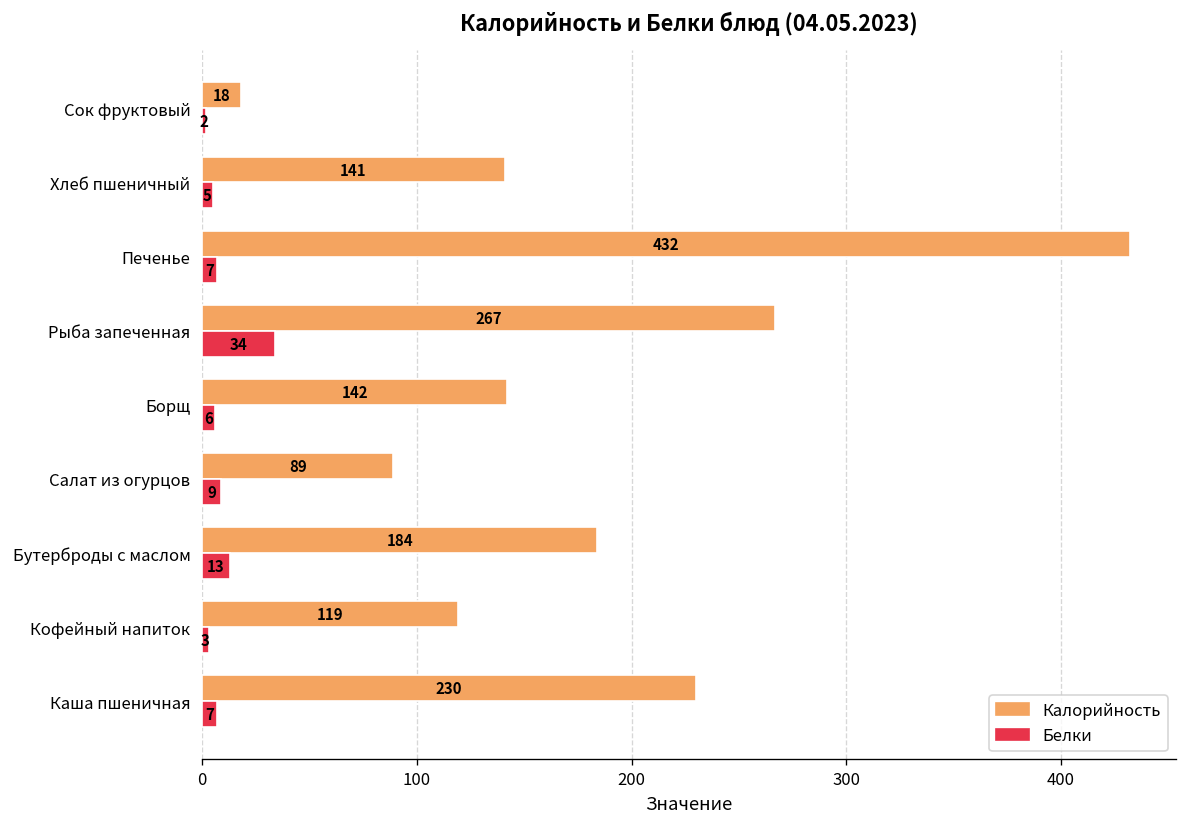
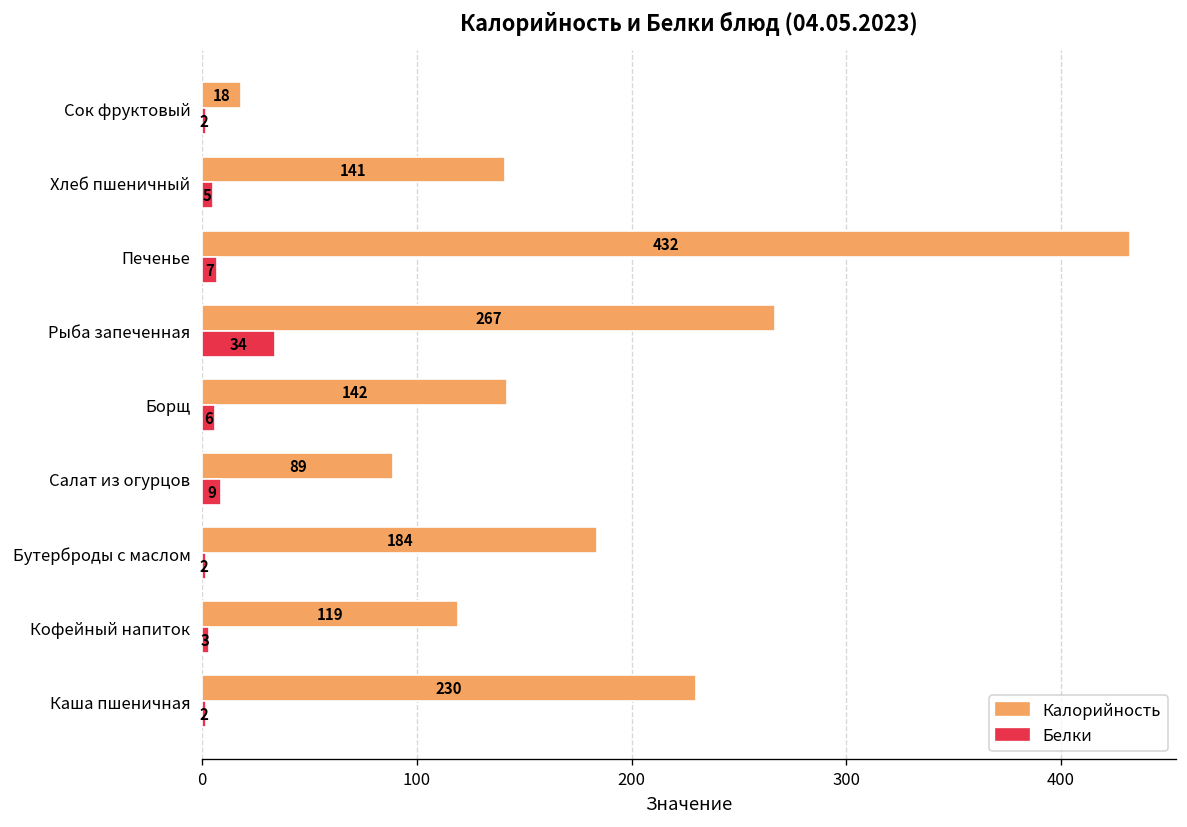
  {
    "Калорийность": {
      "Сок фруктовый": 18,
      "Хлеб пшеничный": 141,
      "Печенье": 432,
      "Рыба запеченная": 267,
      "Борщ": 142,
      "Салат из огурцов": 89,
      "Бутерброды с маслом": 184,
      "Кофейный напиток": 119,
      "Каша пшеничная": 230
    },
    "Белки": {
      "Сок фруктовый": 2,
      "Хлеб пшеничный": 5,
      "Печенье": 7,
      "Рыба запеченная": 34,
      "Борщ": 6,
      "Салат из огурцов": 9,
-     "Бутерброды с маслом": 13,
+     "Бутерброды с маслом": 2,
      "Кофейный напиток": 3,
-     "Каша пшеничная": 7
+     "Каша пшеничная": 2
    }
  }
